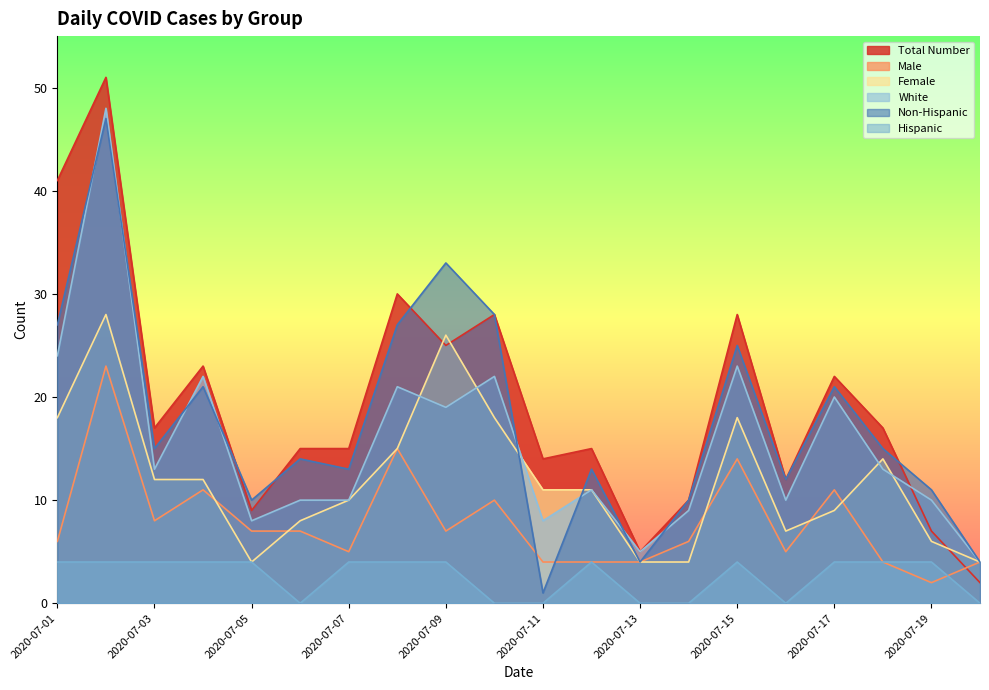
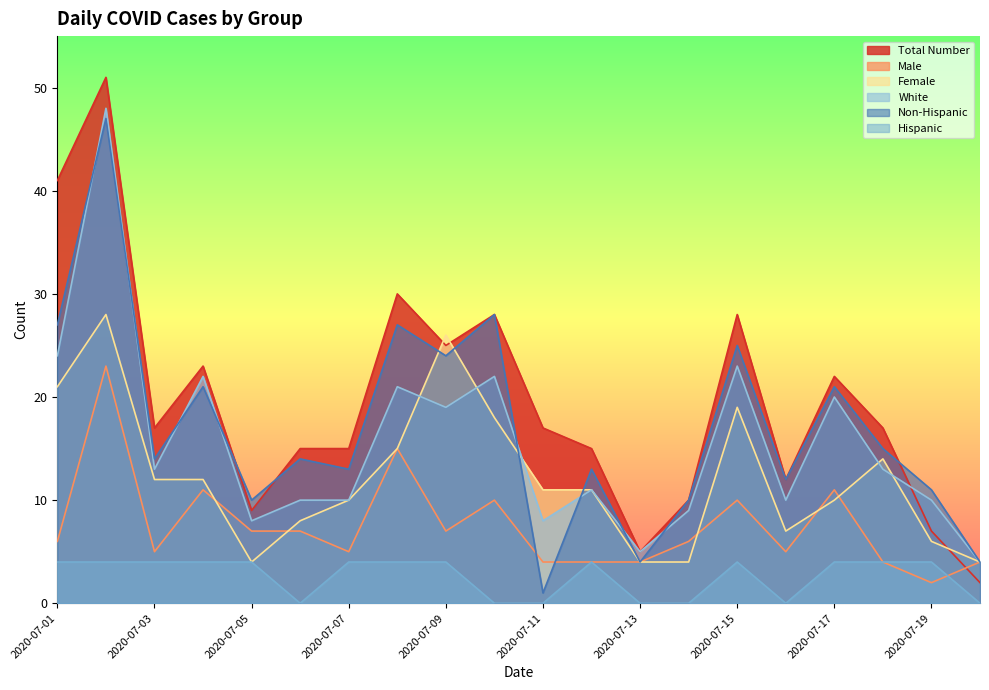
  {
    "Total Number": {
      "2020-07-01": 41,
      "2020-07-03": 17,
      "2020-07-05": 9,
      "2020-07-07": 15,
      "2020-07-09": 25,
-     "2020-07-11": 14,
+     "2020-07-11": 17,
      "2020-07-15": 28,
      "2020-07-17": 22,
      "2020-07-19": 7
    },
    "Male": {
      "2020-07-01": 6,
-     "2020-07-03": 8,
+     "2020-07-03": 5,
      "2020-07-05": 7,
      "2020-07-07": 5,
      "2020-07-09": 7,
      "2020-07-11": 4,
-     "2020-07-15": 14,
+     "2020-07-15": 10,
      "2020-07-17": 11,
      "2020-07-19": 2
    },
    "Female": {
-     "2020-07-01": 18,
+     "2020-07-01": 21,
      "2020-07-03": 12,
      "2020-07-09": 26,
      "2020-07-11": 11,
-     "2020-07-15": 18,
-     "2020-07-17": 9,
+     "2020-07-15": 19,
+     "2020-07-17": 10,
      "2020-07-19": 6
    },
    "Non-Hispanic": {
      "2020-07-01": 27,
-     "2020-07-03": 15,
+     "2020-07-03": 14,
      "2020-07-05": 10,
      "2020-07-07": 13,
-     "2020-07-09": 33,
+     "2020-07-09": 24,
      "2020-07-11": 1,
      "2020-07-15": 25,
      "2020-07-17": 21,
      "2020-07-19": 11
    }
  }
